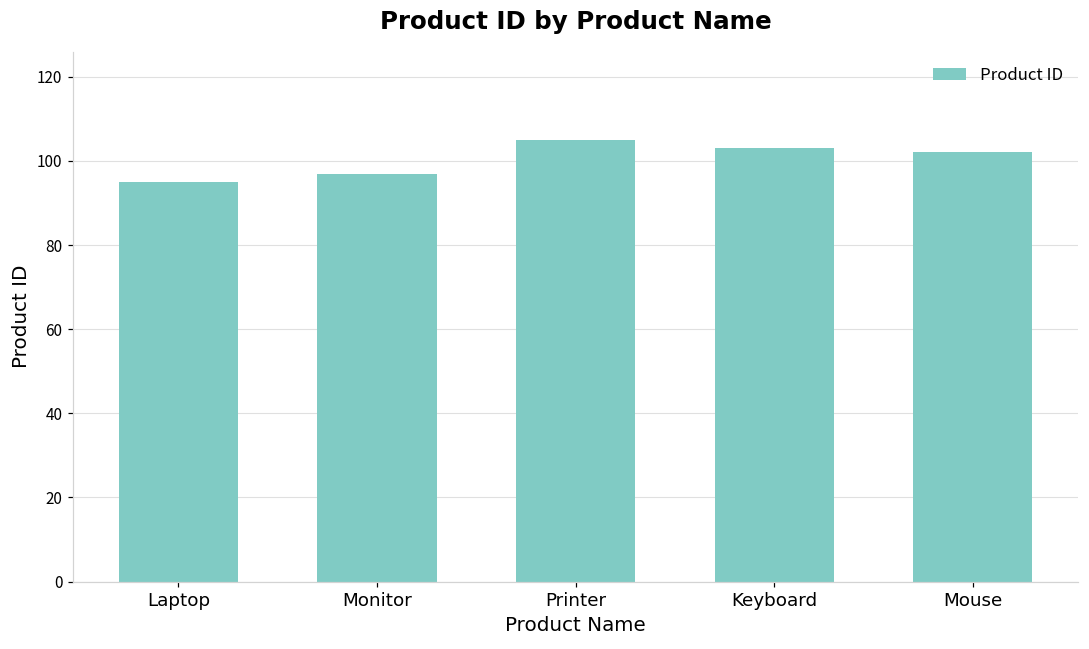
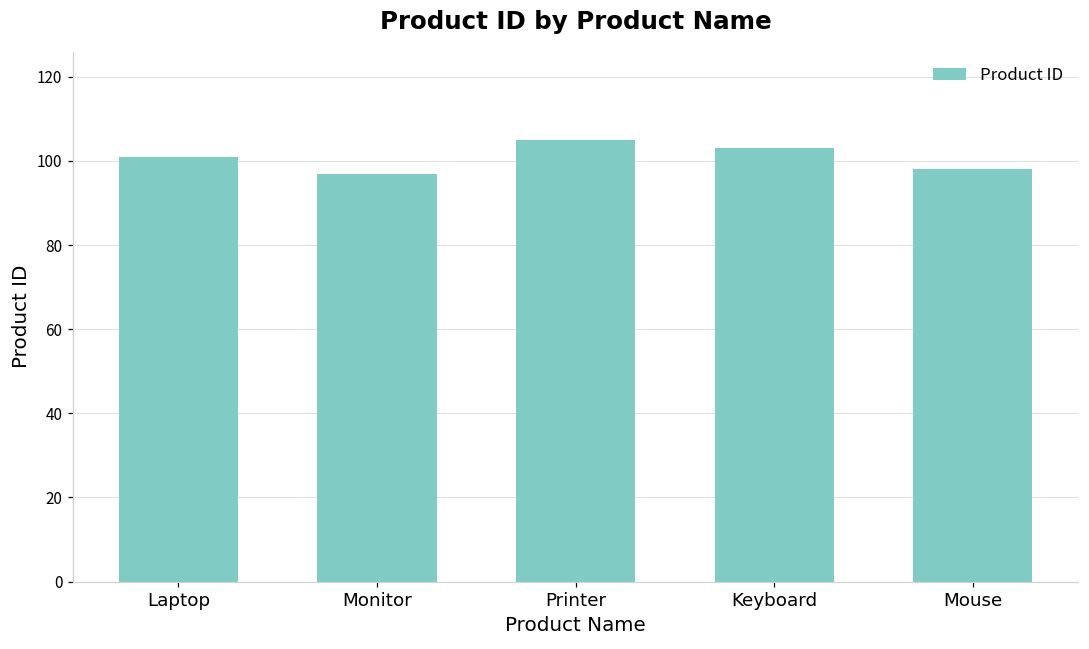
  {
-   "Laptop": 95,
+   "Laptop": 101,
    "Monitor": 97,
    "Printer": 105,
    "Keyboard": 103,
-   "Mouse": 102
+   "Mouse": 98
  }
